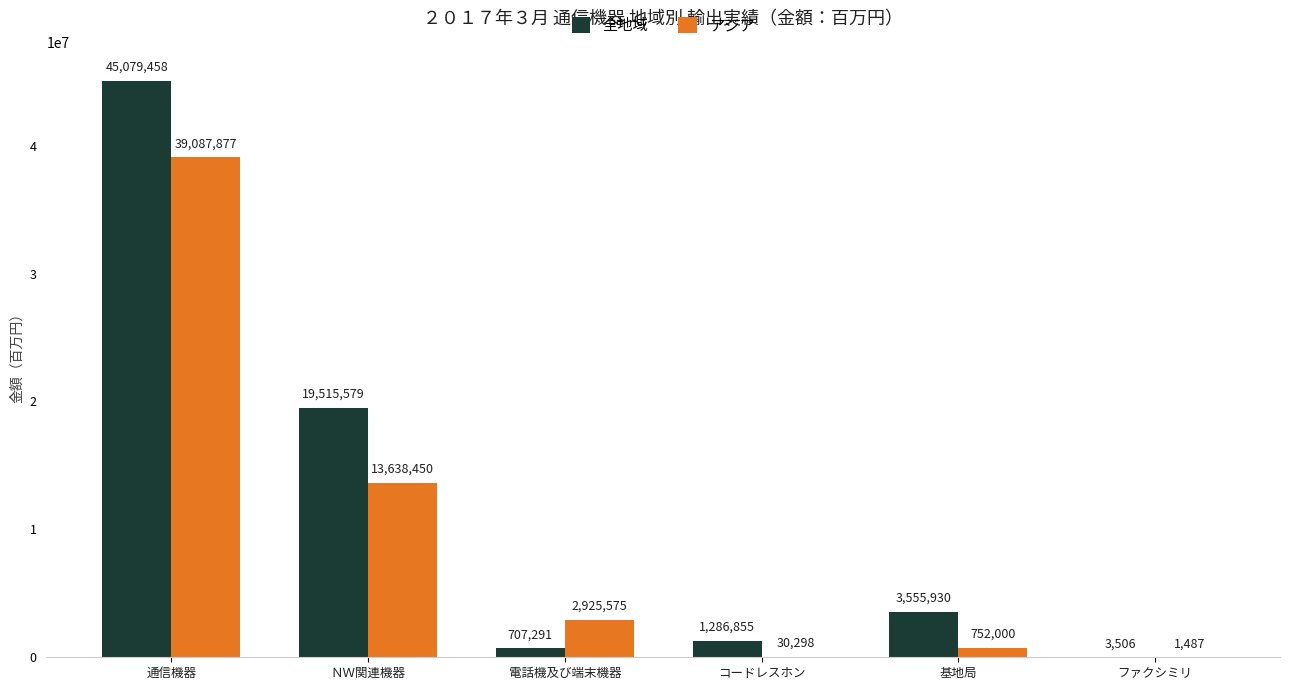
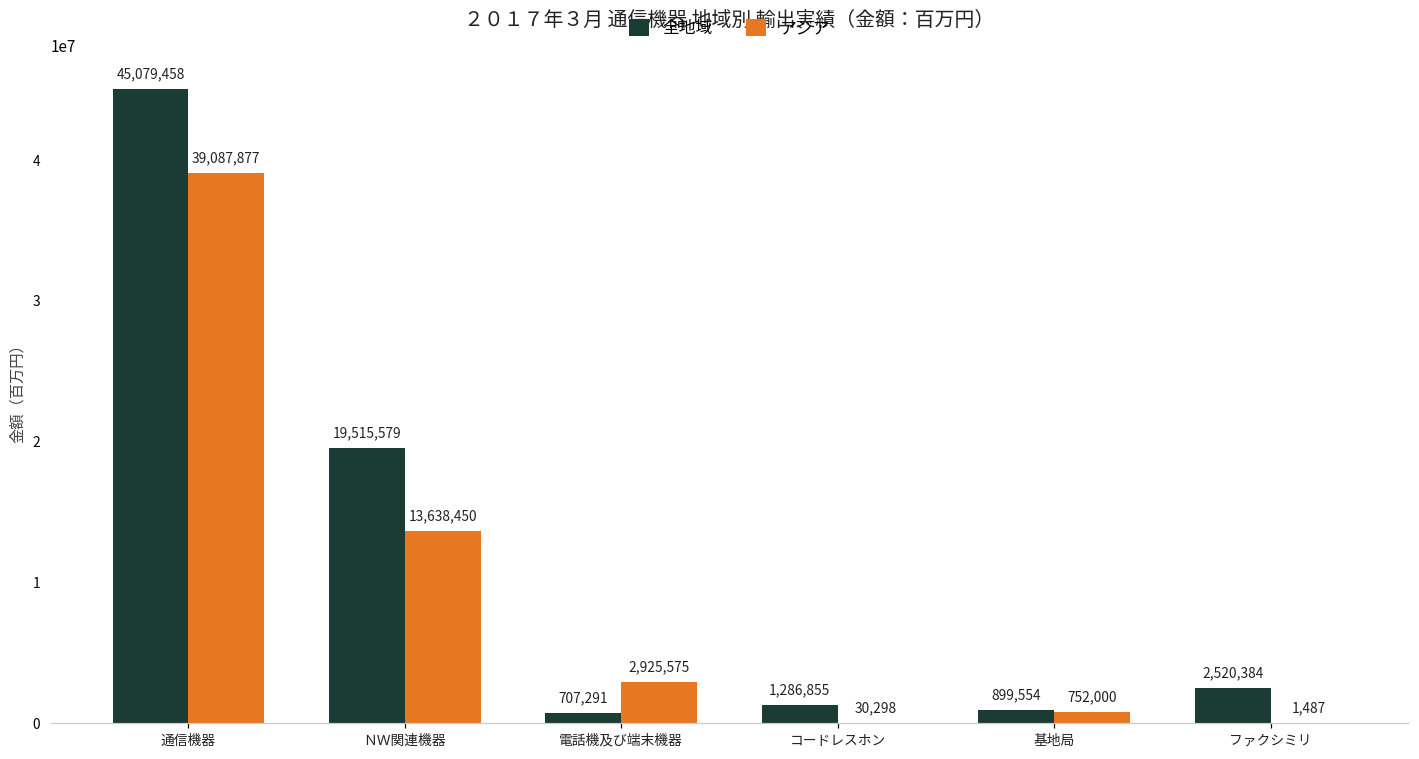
  {
    "全地域": {
      "通信機器": "45,079,458",
      "ＮＷ関連機器": "19,515,579",
      "電話機及び端末機器": "707,291",
      "コードレスホン": "1,286,855",
-     "基地局": "3,555,930",
-     "ファクシミリ": "3,506"
+     "基地局": "899,554",
+     "ファクシミリ": "2,520,384"
    },
    "アジア": {
      "通信機器": "39,087,877",
      "ＮＷ関連機器": "13,638,450",
      "電話機及び端末機器": "2,925,575",
      "コードレスホン": "30,298",
      "基地局": "752,000",
      "ファクシミリ": "1,487"
    }
  }
